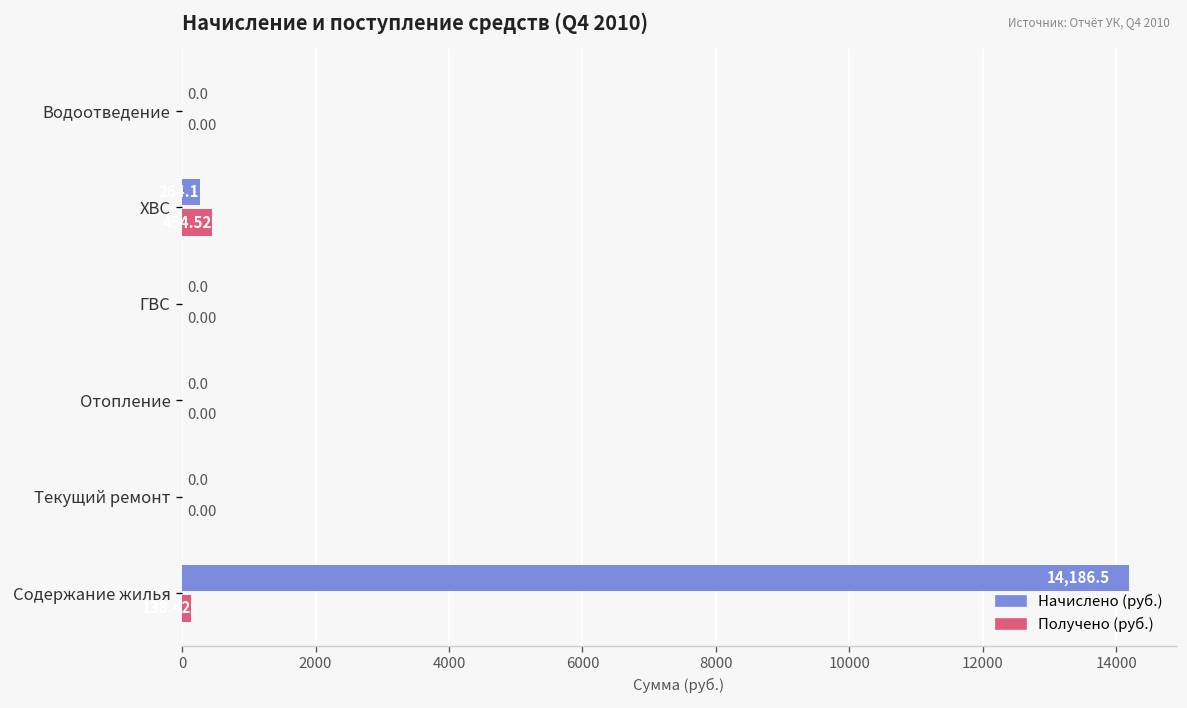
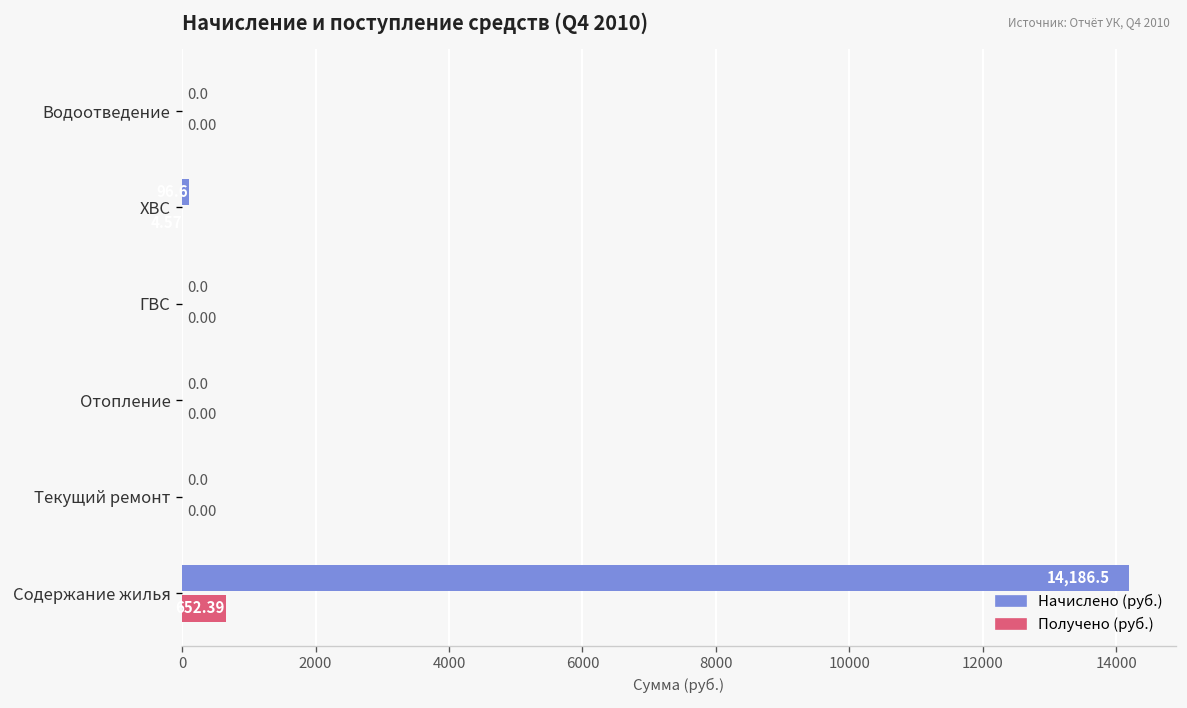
  {
    "Начислено (руб.)": {
-     "ХВС": 300
+     "ХВС": 100
    },
    "Получено (руб.)": {
-     "ХВС": 500,
-     "Содержание жилья": 100
+     "ХВС": 0,
+     "Содержание жилья": 700
    }
  }
